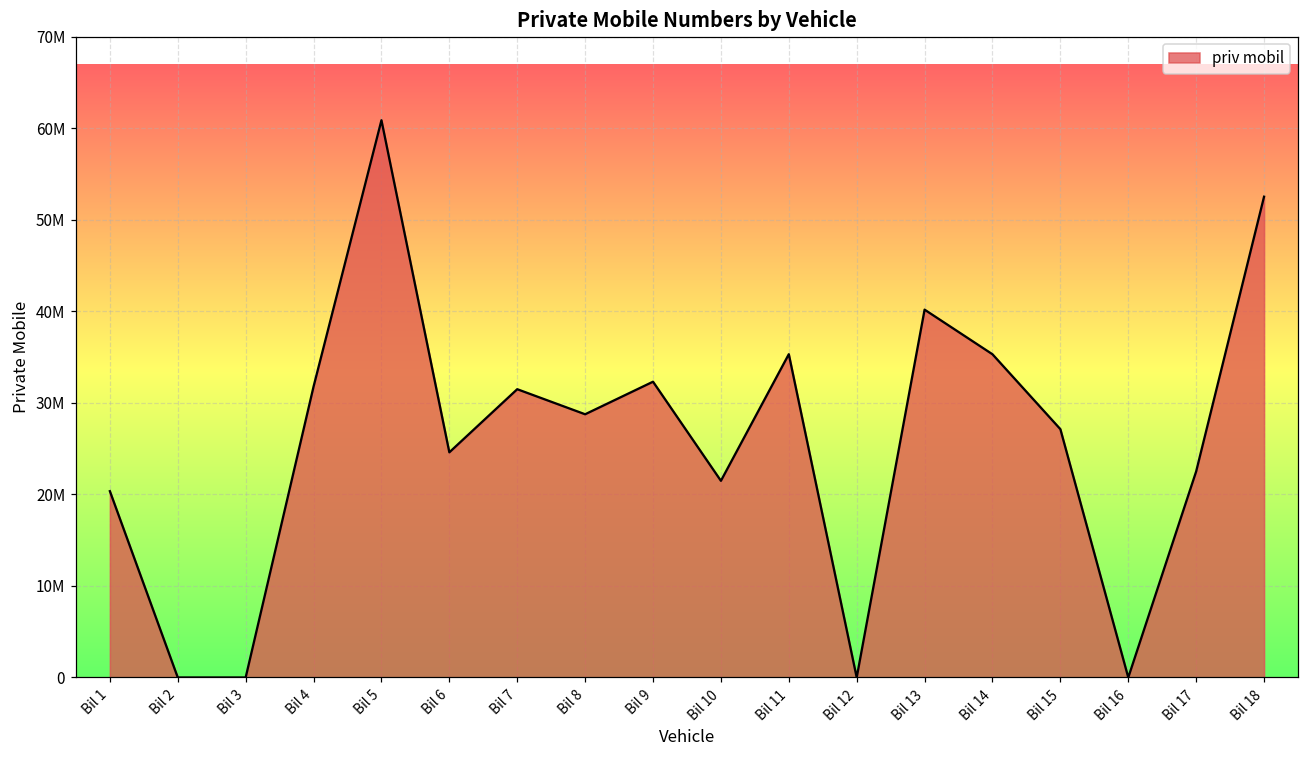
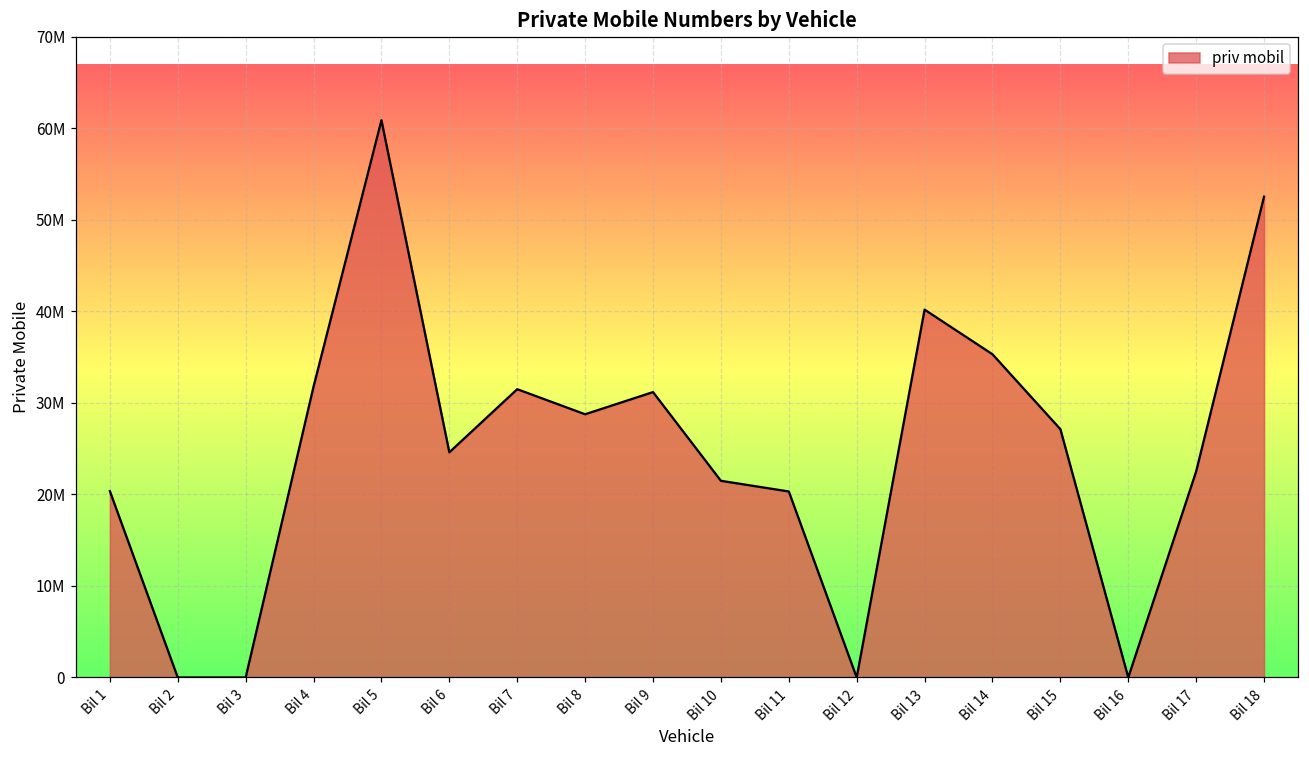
  {
    "Bil 1": 20000000,
    "Bil 2": 0,
    "Bil 3": 0,
    "Bil 4": 32000000,
    "Bil 5": 61000000,
    "Bil 6": 25000000,
    "Bil 7": 32000000,
    "Bil 8": 29000000,
-   "Bil 9": 32000000,
+   "Bil 9": 31000000,
    "Bil 10": 21000000,
-   "Bil 11": 35000000,
+   "Bil 11": 20000000,
    "Bil 12": 0,
    "Bil 13": 40000000,
    "Bil 14": 35000000,
    "Bil 15": 27000000,
    "Bil 16": 0,
    "Bil 17": 23000000,
    "Bil 18": 53000000
  }
